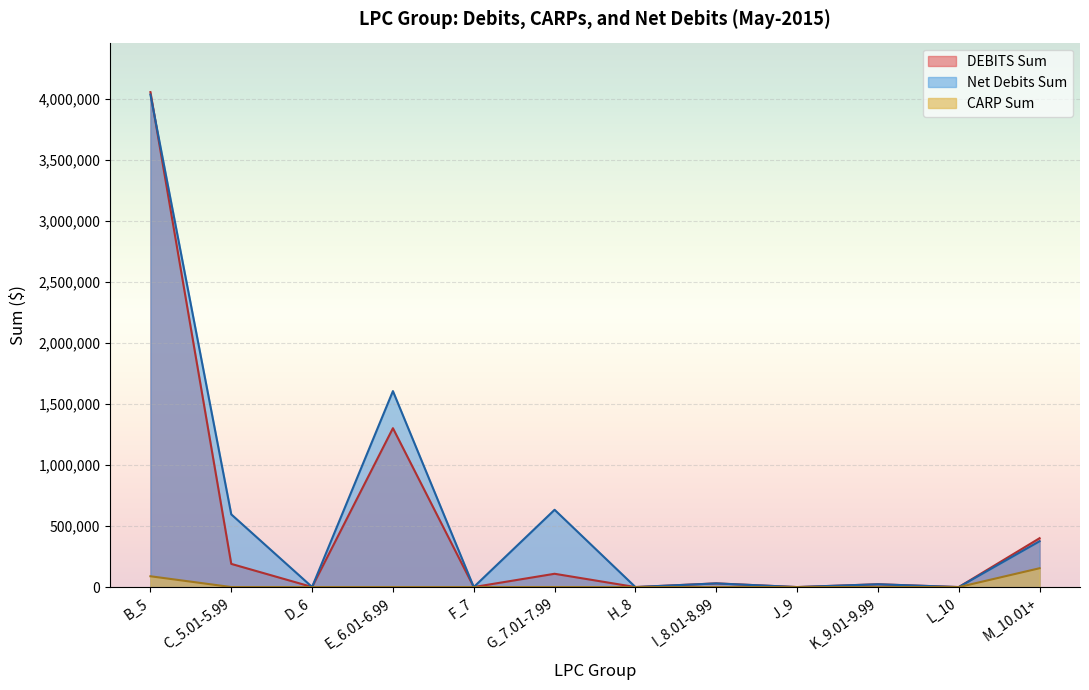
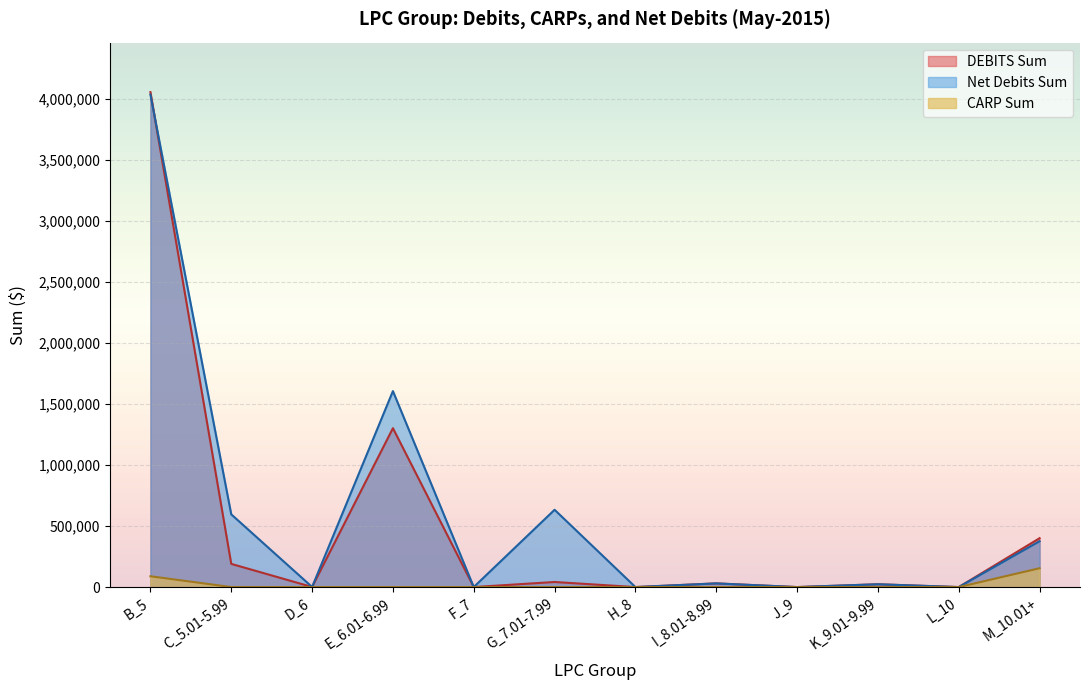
  {
    "DEBITS Sum": {
      "C_5.01-5.99": "190,000",
      "E_6.01-6.99": "1,300,000",
-     "G_7.01-7.99": "110,000",
+     "G_7.01-7.99": "40,000",
      "M_10.01+": "400,000"
    },
    "Net Debits Sum": {
      "C_5.01-5.99": "600,000",
      "E_6.01-6.99": "1,610,000",
      "G_7.01-7.99": "630,000",
      "M_10.01+": "380,000"
    },
    "CARP Sum": {
      "B_5": "90,000",
      "C_5.01-5.99": "0",
      "E_6.01-6.99": "0",
      "G_7.01-7.99": "0",
      "I_8.01-8.99": "0",
      "K_9.01-9.99": "0",
      "M_10.01+": "150,000"
    }
  }
